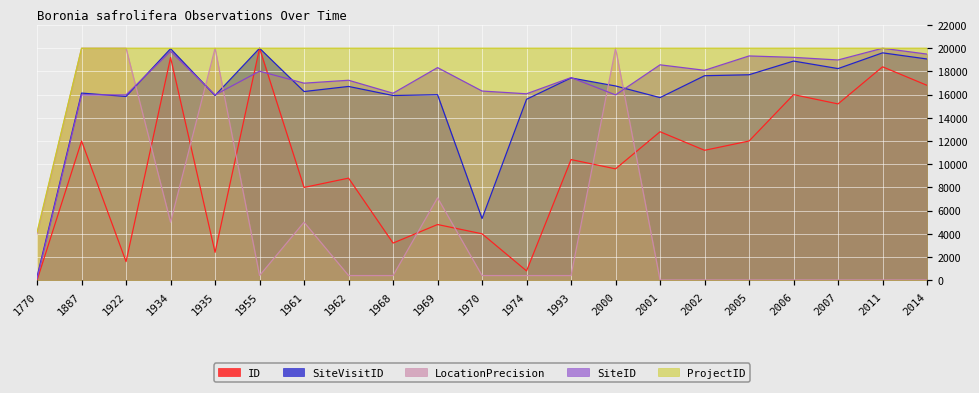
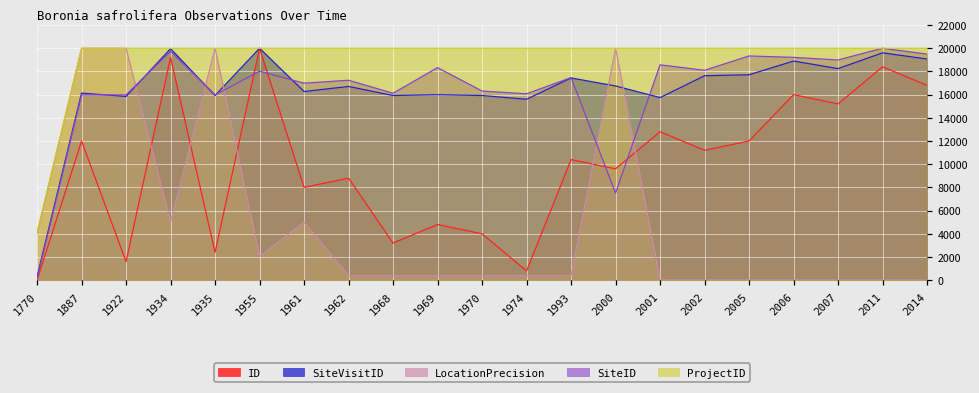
  {
    "ID": {
      "1887": 12000,
      "1922": 1600,
      "1934": 19200,
      "1935": 2400,
      "1961": 8000,
      "1962": 8800,
      "1968": 3200,
      "1969": 4800,
      "1970": 4000,
      "1974": 800,
      "1993": 10400,
      "2000": 9600,
      "2001": 12800,
      "2002": 11200,
      "2005": 12000,
      "2006": 16000,
      "2007": 15200,
      "2011": 18400,
      "2014": 16800
    },
    "SiteVisitID": {
      "1961": 16300,
      "1962": 16700,
      "1969": 16000,
-     "1970": 5300,
+     "1970": 15900,
      "1974": 15600,
      "2000": 16700,
      "2001": 15700,
      "2002": 17600,
      "2005": 17700,
      "2006": 18900,
      "2007": 18200,
      "2011": 19600,
      "2014": 19100
    },
    "LocationPrecision": {
      "1934": 5000,
-     "1955": 400,
+     "1955": 2000,
      "1961": 5000,
      "1962": 400,
      "1968": 400,
-     "1969": 7100,
+     "1969": 400,
      "1970": 400,
      "1974": 400,
      "1993": 400,
      "2001": 0,
      "2002": 0,
      "2005": 0,
      "2006": 0,
      "2007": 0,
      "2011": 0,
      "2014": 0
    },
    "SiteID": {
      "1955": 18000,
      "1961": 17000,
      "1962": 17200,
      "1969": 18300,
      "1970": 16300,
      "1974": 16100,
-     "2000": 16000,
+     "2000": 7500,
      "2001": 18600,
      "2002": 18100,
      "2005": 19300,
      "2006": 19200,
      "2007": 19000,
      "2014": 19500
    },
    "ProjectID": {
      "1961": 20000,
      "1962": 20000,
      "1968": 20000,
      "1969": 20000,
      "1970": 20000,
      "1974": 20000,
      "1993": 20000,
      "2001": 20000,
      "2002": 20000,
      "2005": 20000,
      "2006": 20000,
      "2007": 20000,
      "2014": 20000
    }
  }
